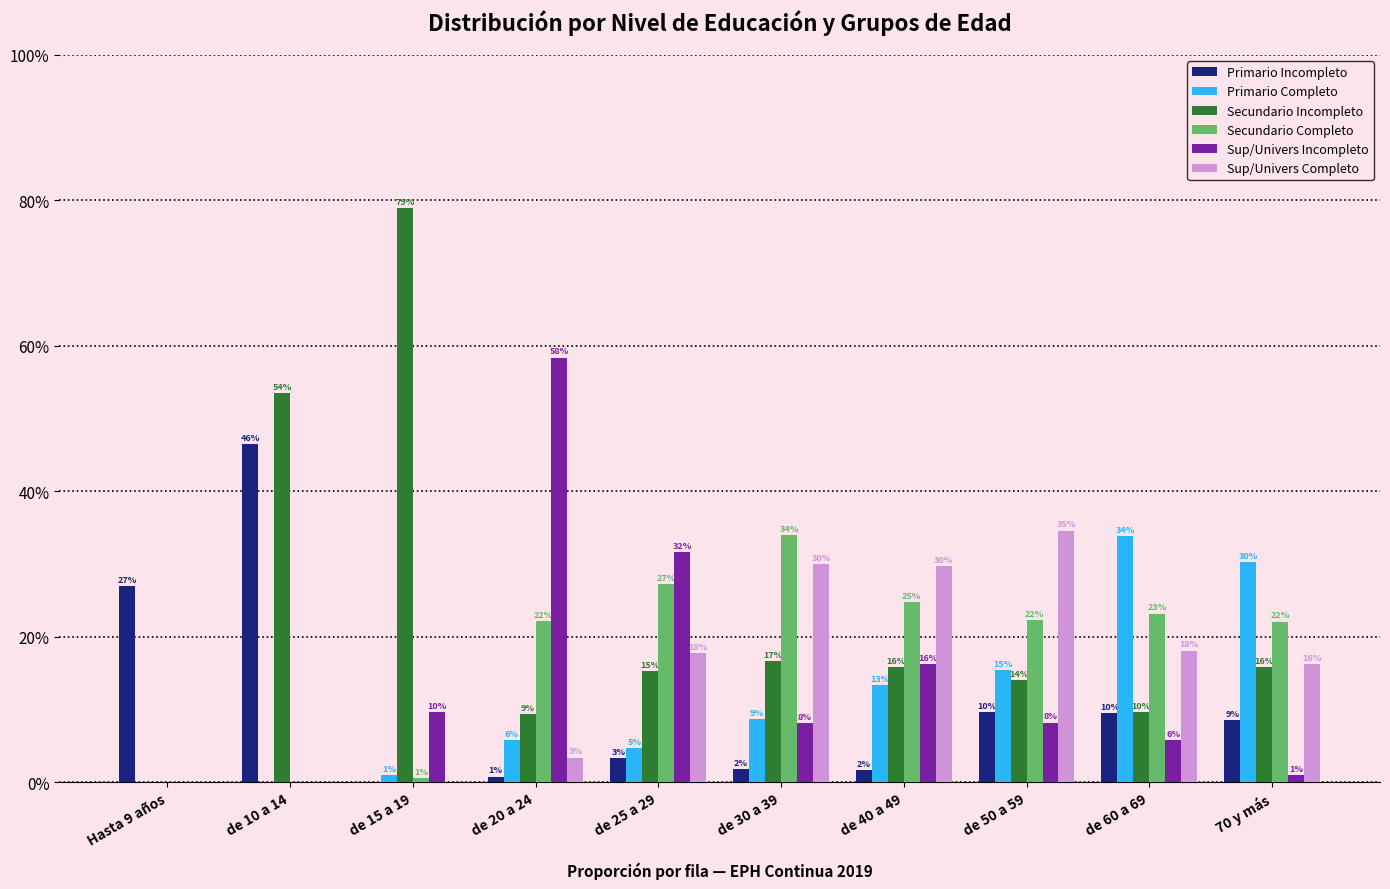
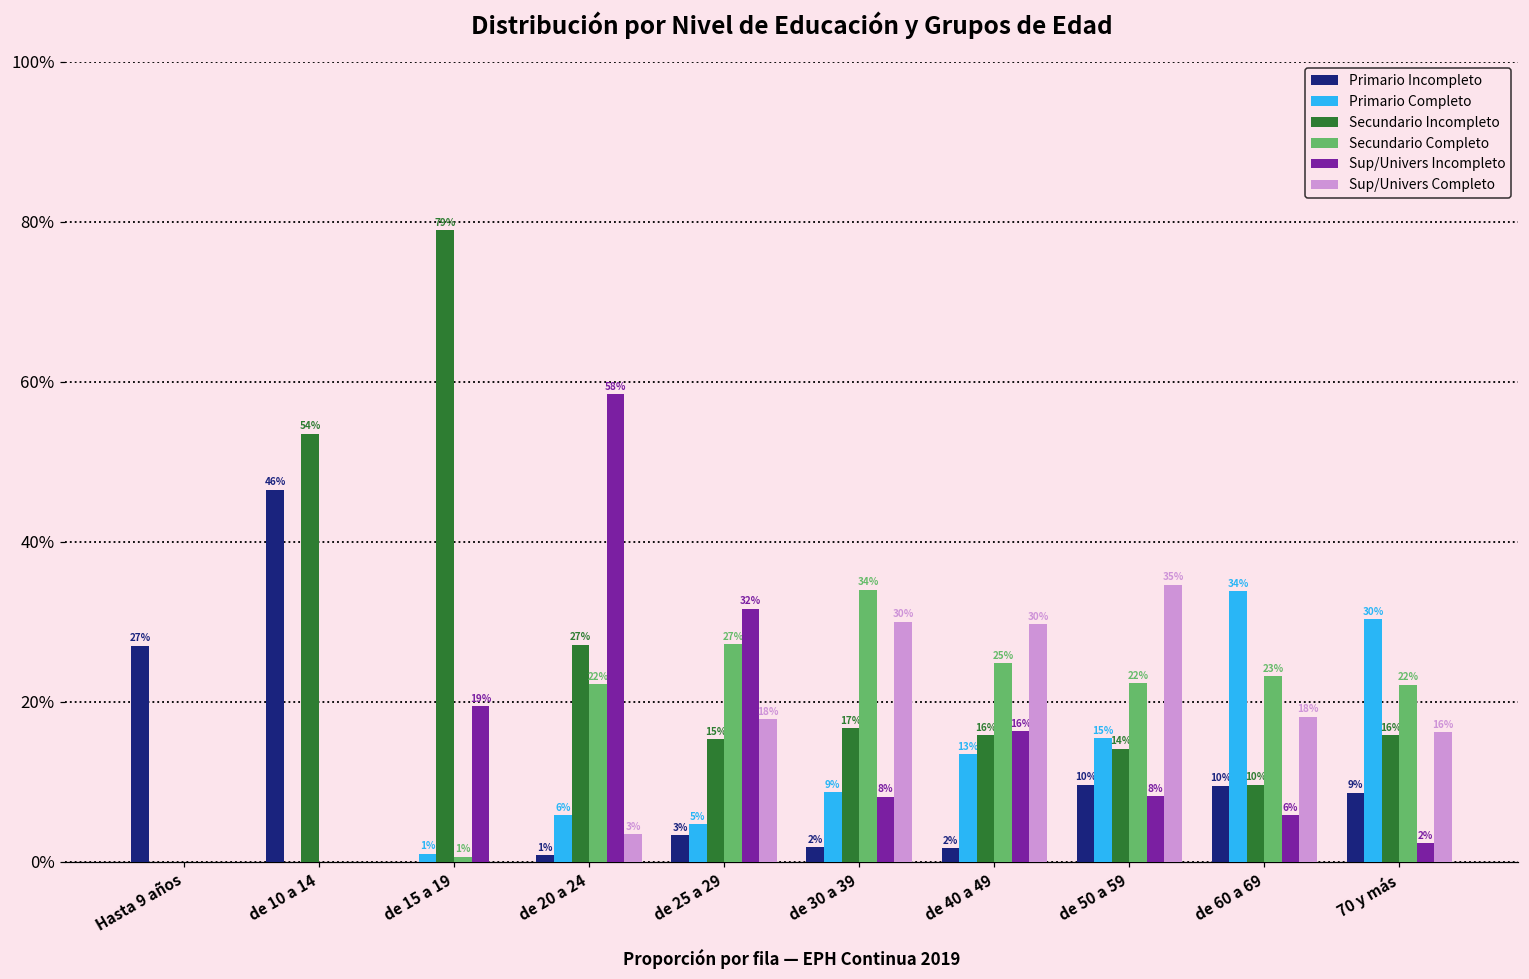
  {
    "Primario Incompleto": {
      "Hasta 9 años": "27%",
      "de 10 a 14": "46%",
      "de 20 a 24": "1%",
      "de 25 a 29": "3%",
      "de 30 a 39": "2%",
      "de 40 a 49": "2%",
      "de 50 a 59": "10%",
      "de 60 a 69": "10%",
      "70 y más": "9%"
    },
    "Primario Completo": {
      "de 15 a 19": "1%",
      "de 20 a 24": "6%",
      "de 25 a 29": "5%",
      "de 30 a 39": "9%",
      "de 40 a 49": "13%",
      "de 50 a 59": "15%",
      "de 60 a 69": "34%",
      "70 y más": "30%"
    },
    "Secundario Incompleto": {
      "de 10 a 14": "54%",
      "de 15 a 19": "79%",
-     "de 20 a 24": "9%",
+     "de 20 a 24": "27%",
      "de 25 a 29": "15%",
      "de 30 a 39": "17%",
      "de 40 a 49": "16%",
      "de 50 a 59": "14%",
      "de 60 a 69": "10%",
      "70 y más": "16%"
    },
    "Secundario Completo": {
      "de 15 a 19": "1%",
      "de 20 a 24": "22%",
      "de 25 a 29": "27%",
      "de 30 a 39": "34%",
      "de 40 a 49": "25%",
      "de 50 a 59": "22%",
      "de 60 a 69": "23%",
      "70 y más": "22%"
    },
    "Sup/Univers Incompleto": {
-     "de 15 a 19": "10%",
+     "de 15 a 19": "19%",
      "de 20 a 24": "58%",
      "de 25 a 29": "32%",
      "de 30 a 39": "8%",
      "de 40 a 49": "16%",
      "de 50 a 59": "8%",
      "de 60 a 69": "6%",
-     "70 y más": "1%"
+     "70 y más": "2%"
    },
    "Sup/Univers Completo": {
      "de 20 a 24": "3%",
      "de 25 a 29": "18%",
      "de 30 a 39": "30%",
      "de 40 a 49": "30%",
      "de 50 a 59": "35%",
      "de 60 a 69": "18%",
      "70 y más": "16%"
    }
  }
